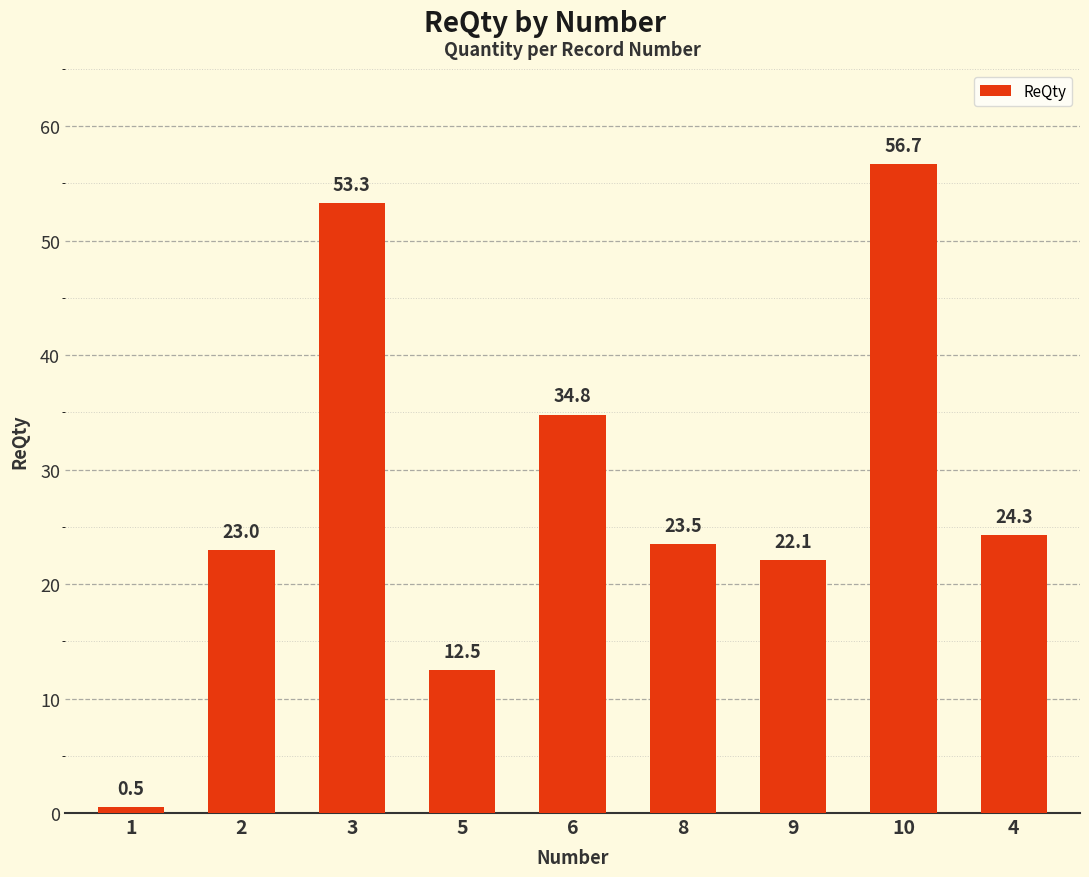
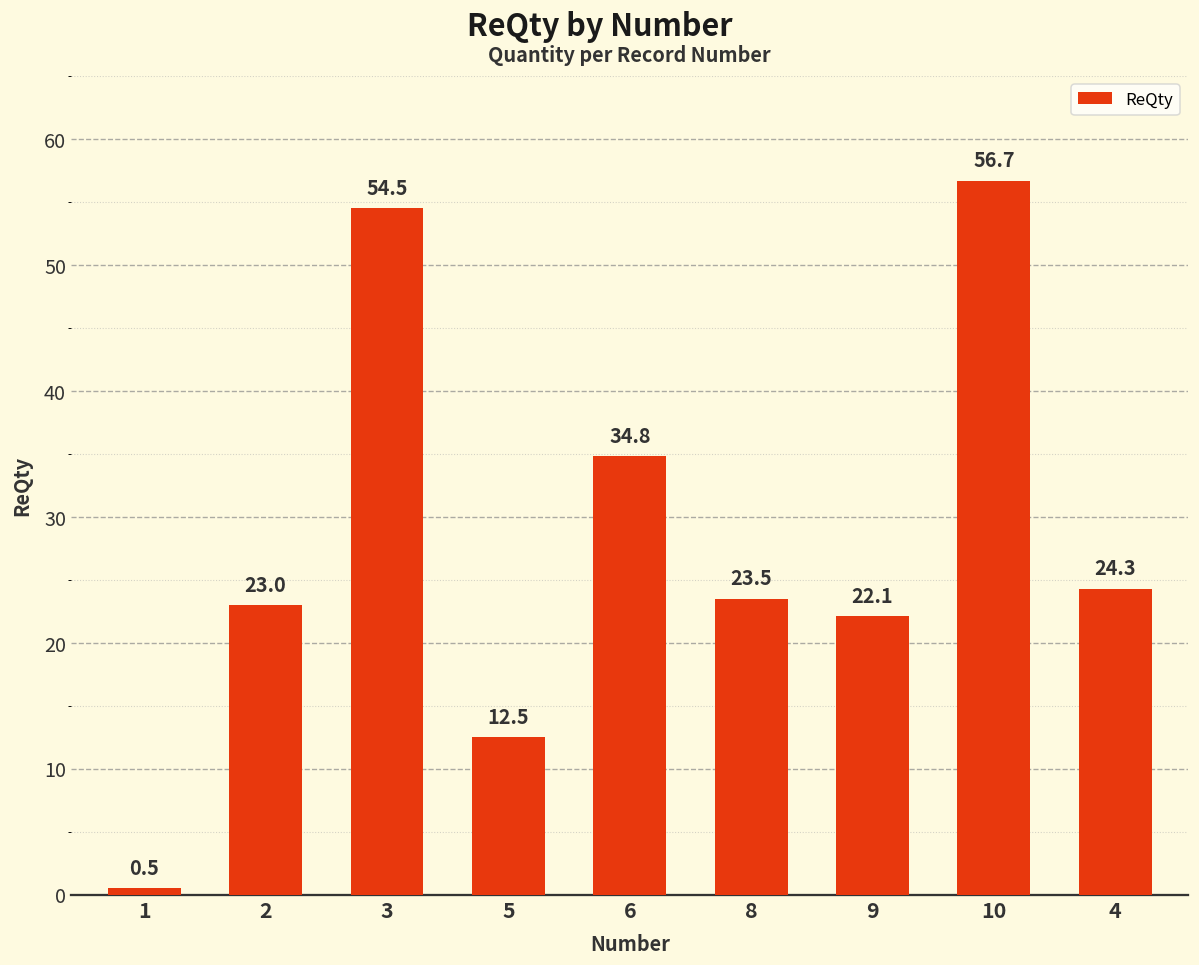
  {
    "1": 0.5,
    "2": 23.0,
-   "3": 53.3,
+   "3": 54.5,
    "5": 12.5,
    "6": 34.8,
    "8": 23.5,
    "9": 22.1,
    "10": 56.7,
    "4": 24.3
  }
